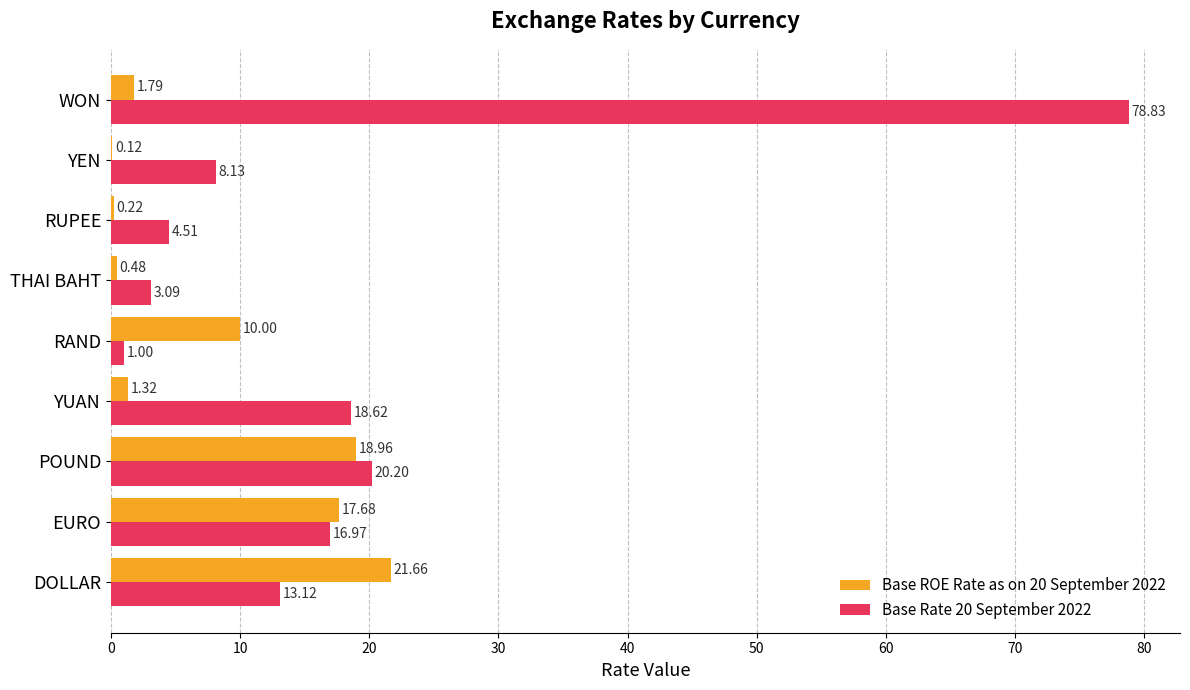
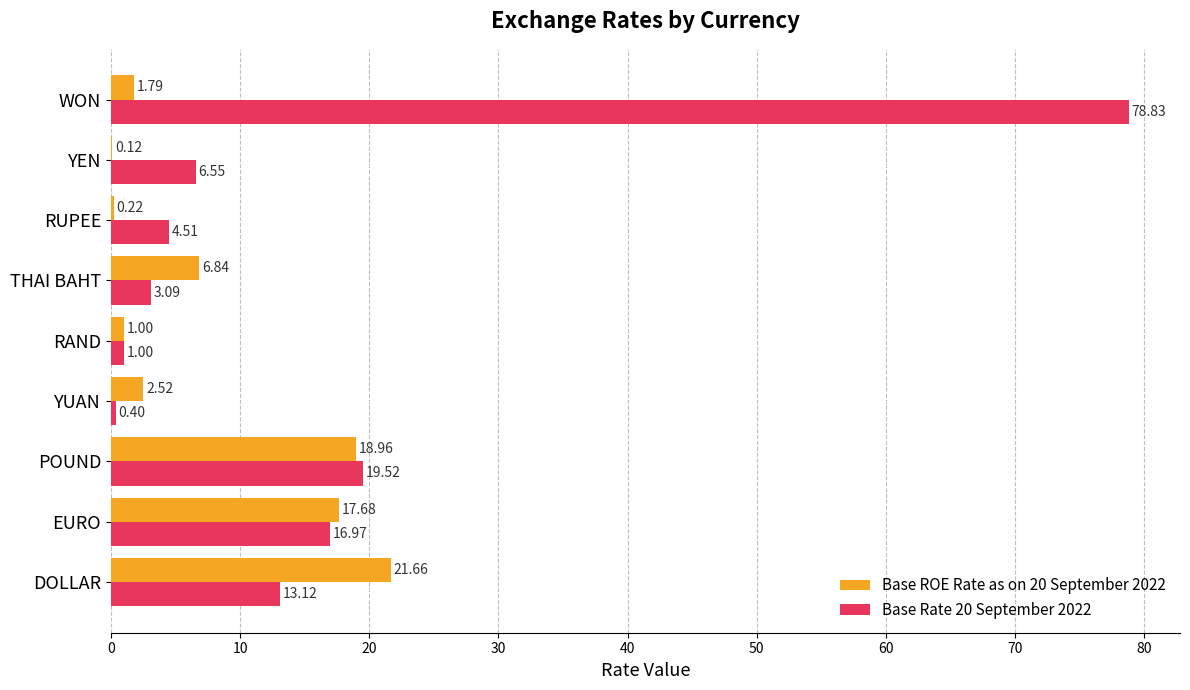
  {
    "Base ROE Rate as on 20 September 2022": {
      "WON": 1.79,
      "YEN": 0.12,
      "RUPEE": 0.22,
-     "THAI BAHT": 0.48,
-     "RAND": 10.00,
-     "YUAN": 1.32,
+     "THAI BAHT": 6.84,
+     "RAND": 1.00,
+     "YUAN": 2.52,
      "POUND": 18.96,
      "EURO": 17.68,
      "DOLLAR": 21.66
    },
    "Base Rate 20 September 2022": {
      "WON": 78.83,
-     "YEN": 8.13,
+     "YEN": 6.55,
      "RUPEE": 4.51,
      "THAI BAHT": 3.09,
      "RAND": 1.00,
-     "YUAN": 18.62,
-     "POUND": 20.20,
+     "YUAN": 0.40,
+     "POUND": 19.52,
      "EURO": 16.97,
      "DOLLAR": 13.12
    }
  }
